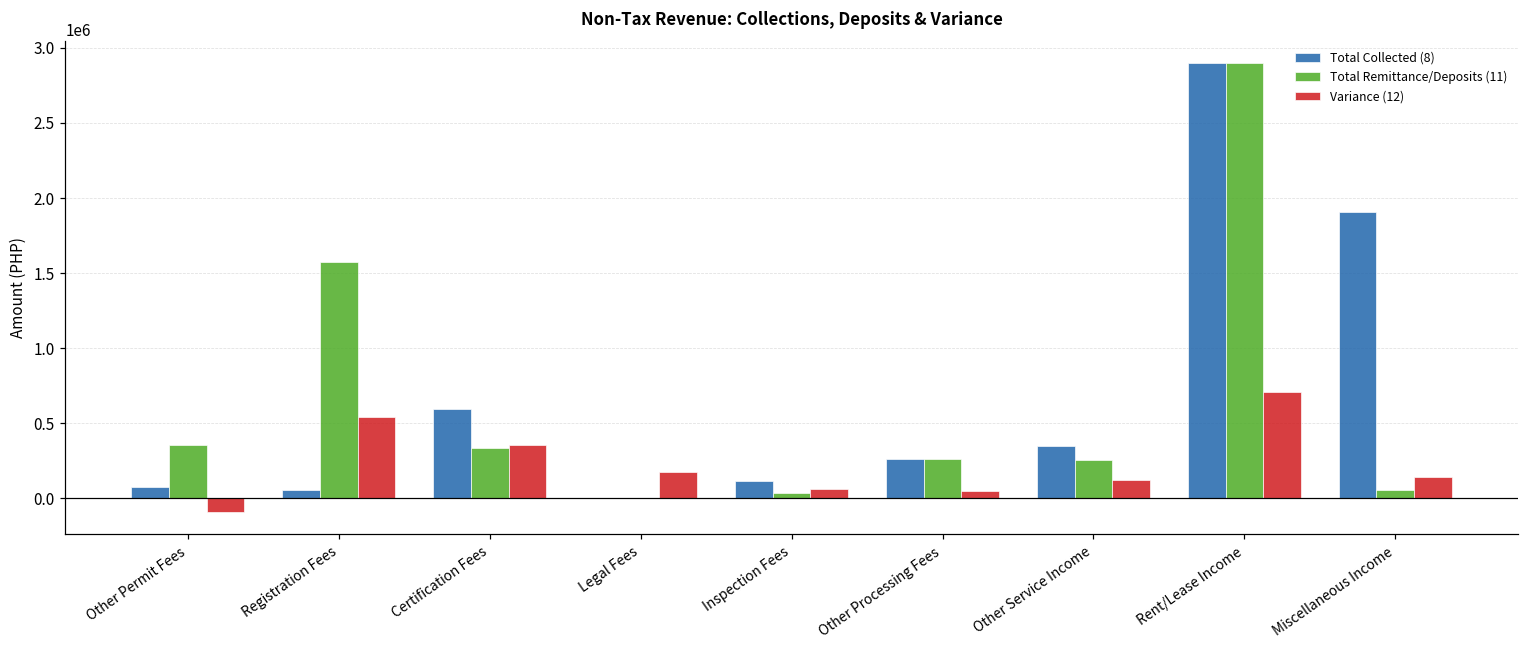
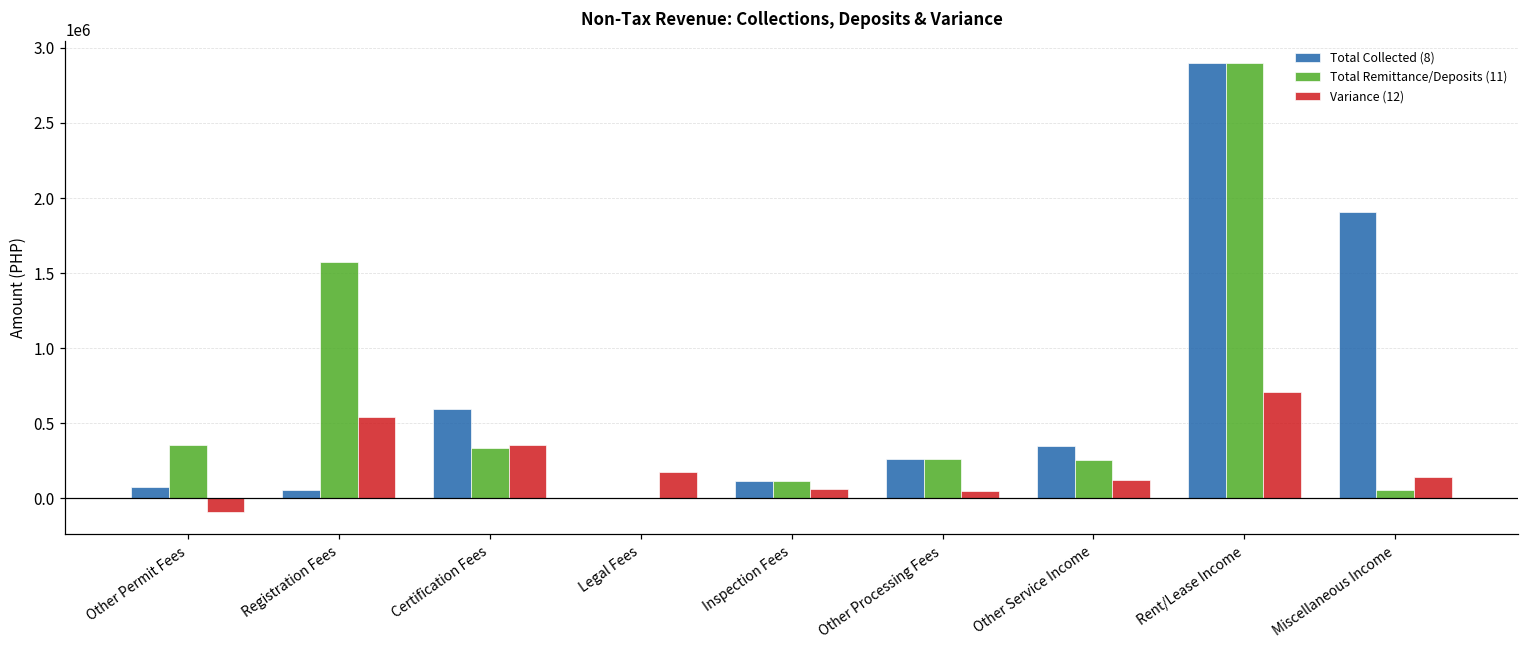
  {
    "Total Collected (8)": {
      "Other Permit Fees": 70000,
      "Registration Fees": 50000,
      "Certification Fees": 600000,
      "Inspection Fees": 120000,
      "Other Processing Fees": 260000,
      "Other Service Income": 350000,
      "Rent/Lease Income": 2900000,
      "Miscellaneous Income": 1910000
    },
    "Total Remittance/Deposits (11)": {
      "Other Permit Fees": 360000,
      "Registration Fees": 1570000,
      "Certification Fees": 340000,
-     "Inspection Fees": 30000,
+     "Inspection Fees": 120000,
      "Other Processing Fees": 260000,
      "Other Service Income": 250000,
      "Rent/Lease Income": 2900000,
      "Miscellaneous Income": 60000
    },
    "Variance (12)": {
      "Other Permit Fees": -90000,
      "Registration Fees": 540000,
      "Certification Fees": 360000,
      "Legal Fees": 180000,
      "Inspection Fees": 60000,
      "Other Processing Fees": 50000,
      "Other Service Income": 120000,
      "Rent/Lease Income": 710000,
      "Miscellaneous Income": 140000
    }
  }
